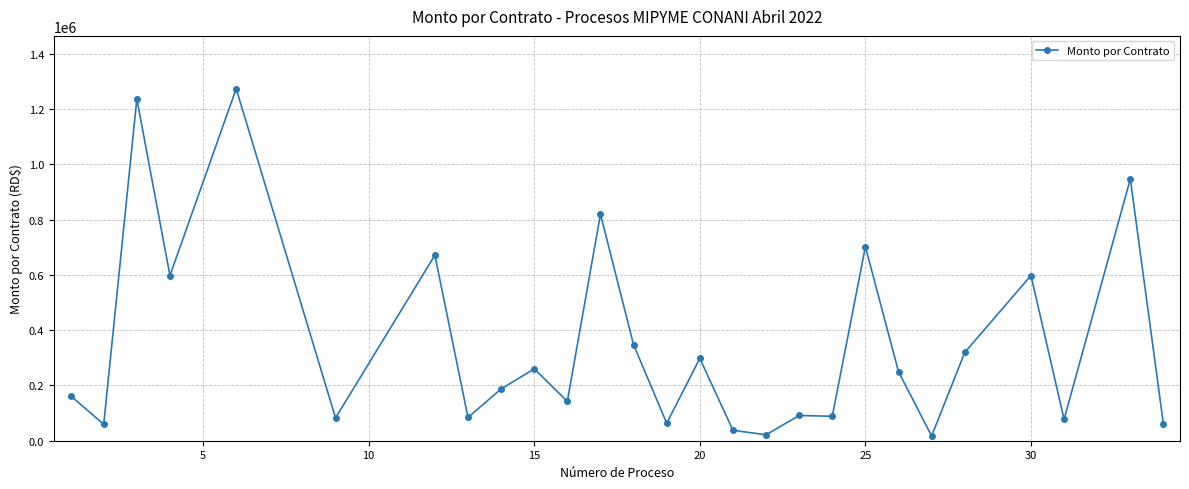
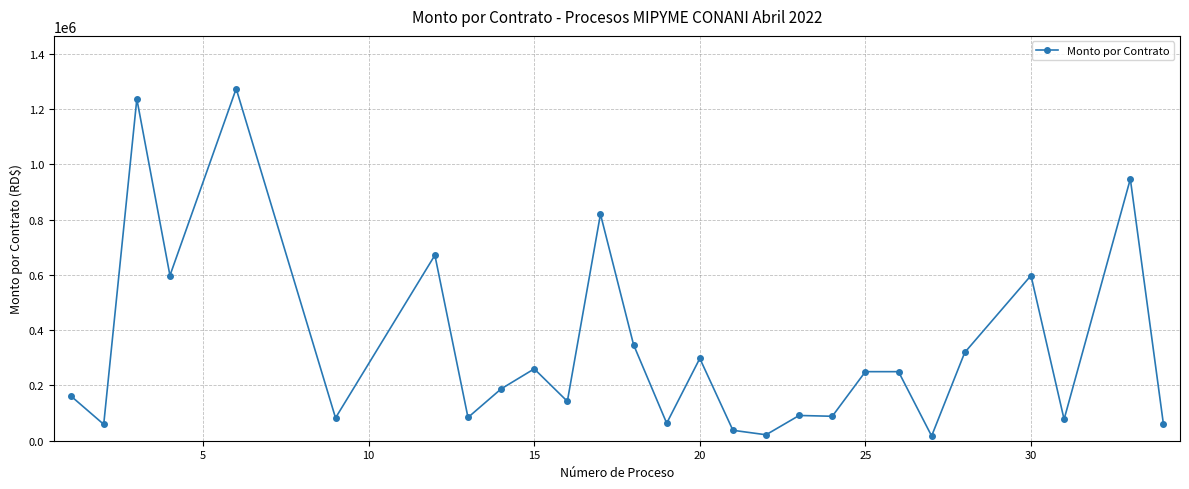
  {
    "15": 260000,
    "20": 300000,
-   "25": 700000,
+   "25": 250000,
    "30": 600000
  }
